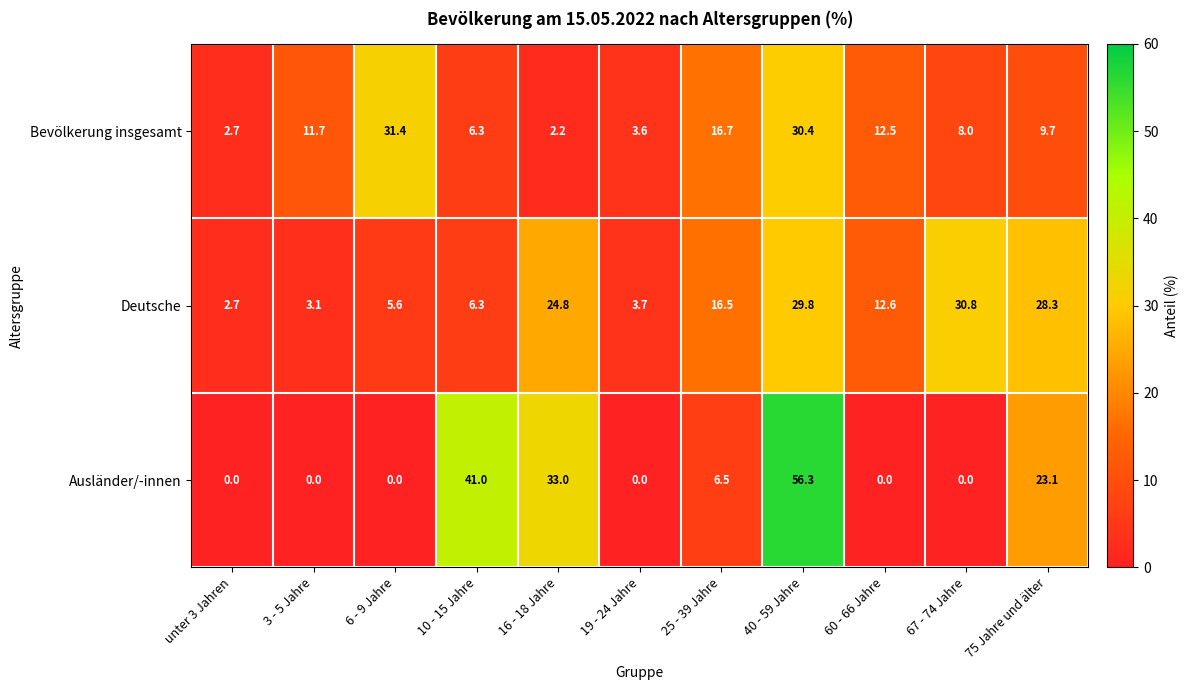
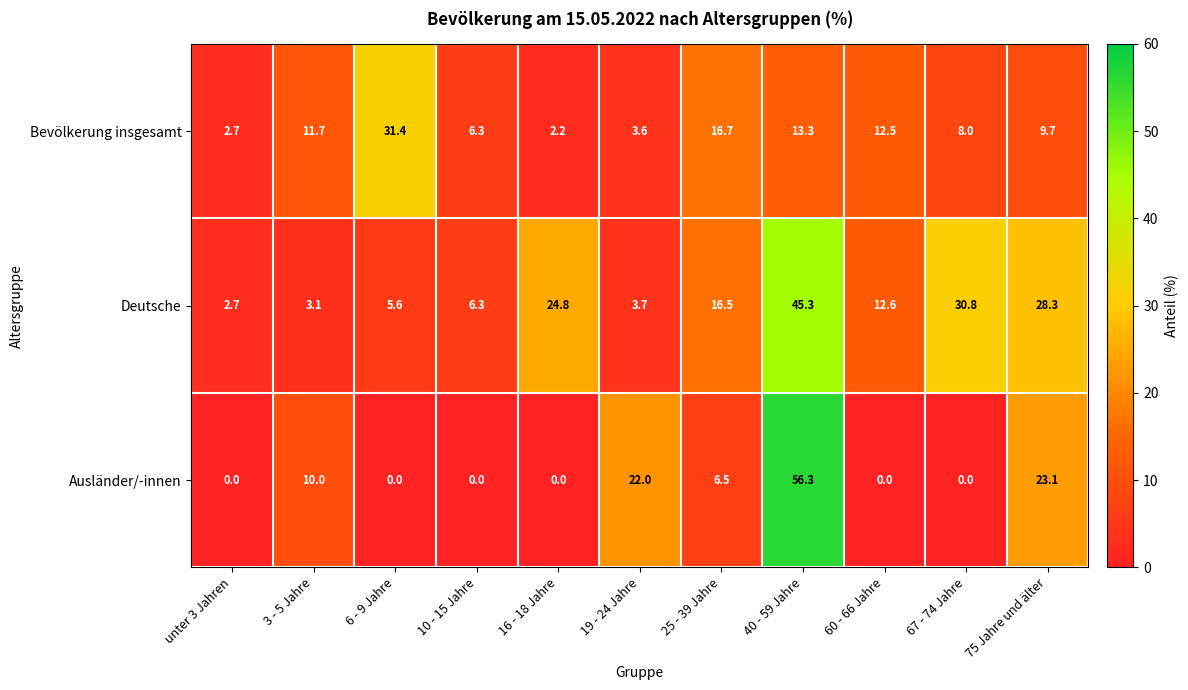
  {
    "Bevölkerung insgesamt": {
      "unter 3 Jahren": 2.7,
      "3 - 5 Jahre": 11.7,
      "6 - 9 Jahre": 31.4,
      "10 - 15 Jahre": 6.3,
      "16 - 18 Jahre": 2.2,
      "19 - 24 Jahre": 3.6,
      "25 - 39 Jahre": 16.7,
-     "40 - 59 Jahre": 30.4,
+     "40 - 59 Jahre": 13.3,
      "60 - 66 Jahre": 12.5,
      "67 - 74 Jahre": 8.0,
      "75 Jahre und älter": 9.7
    },
    "Deutsche": {
      "unter 3 Jahren": 2.7,
      "3 - 5 Jahre": 3.1,
      "6 - 9 Jahre": 5.6,
      "10 - 15 Jahre": 6.3,
      "16 - 18 Jahre": 24.8,
      "19 - 24 Jahre": 3.7,
      "25 - 39 Jahre": 16.5,
-     "40 - 59 Jahre": 29.8,
+     "40 - 59 Jahre": 45.3,
      "60 - 66 Jahre": 12.6,
      "67 - 74 Jahre": 30.8,
      "75 Jahre und älter": 28.3
    },
    "Ausländer/-innen": {
      "unter 3 Jahren": 0.0,
-     "3 - 5 Jahre": 0.0,
+     "3 - 5 Jahre": 10.0,
      "6 - 9 Jahre": 0.0,
-     "10 - 15 Jahre": 41.0,
-     "16 - 18 Jahre": 33.0,
-     "19 - 24 Jahre": 0.0,
+     "10 - 15 Jahre": 0.0,
+     "16 - 18 Jahre": 0.0,
+     "19 - 24 Jahre": 22.0,
      "25 - 39 Jahre": 6.5,
      "40 - 59 Jahre": 56.3,
      "60 - 66 Jahre": 0.0,
      "67 - 74 Jahre": 0.0,
      "75 Jahre und älter": 23.1
    }
  }
